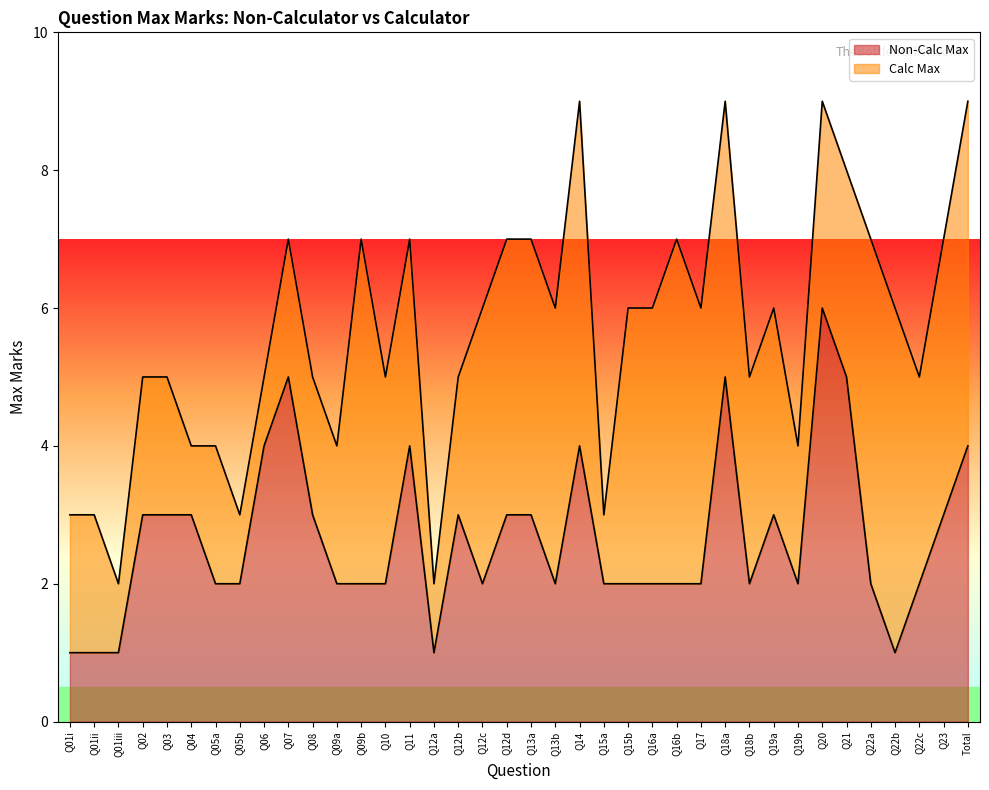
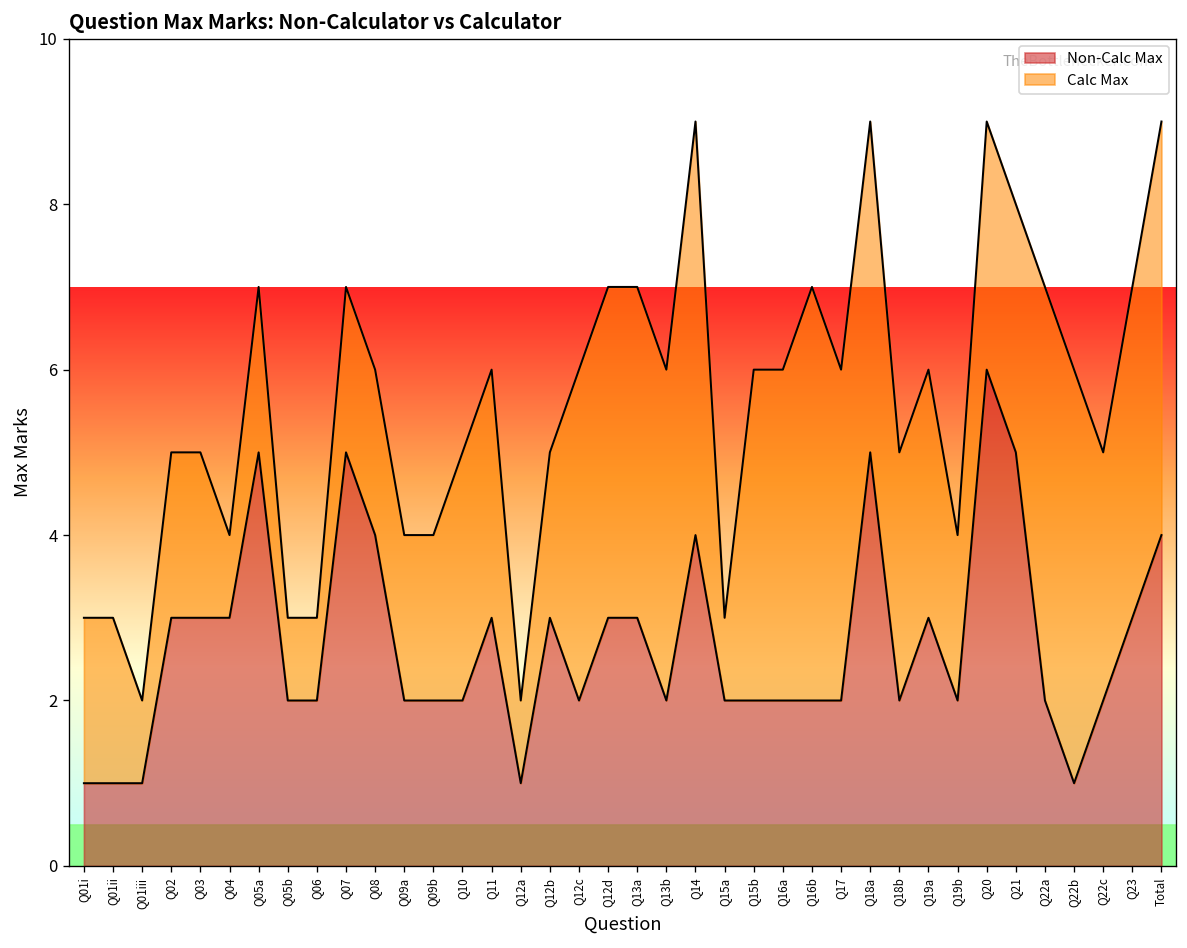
  {
    "Non-Calc Max": {
      "Q01i": 1,
      "Q01ii": 1,
      "Q01iii": 1,
      "Q02": 3,
      "Q03": 3,
      "Q04": 3,
-     "Q05a": 2,
+     "Q05a": 5,
      "Q05b": 2,
-     "Q06": 4,
+     "Q06": 2,
      "Q07": 5,
-     "Q08": 3,
+     "Q08": 4,
      "Q09a": 2,
      "Q09b": 2,
      "Q10": 2,
-     "Q11": 4,
+     "Q11": 3,
      "Q12a": 1,
      "Q12b": 3,
      "Q12c": 2,
      "Q12d": 3,
      "Q13a": 3,
      "Q13b": 2,
      "Q14": 4,
      "Q15a": 2,
      "Q15b": 2,
      "Q16a": 2,
      "Q16b": 2,
      "Q17": 2,
      "Q18a": 5,
      "Q18b": 2,
      "Q19a": 3,
      "Q19b": 2,
      "Q20": 6,
      "Q21": 5,
      "Q22a": 2,
      "Q22b": 1,
      "Q22c": 2,
      "Q23": 3,
      "Total": 4
    },
    "Calc Max": {
      "Q01i": 2,
      "Q01ii": 2,
      "Q01iii": 1,
      "Q02": 2,
      "Q03": 2,
      "Q04": 1,
      "Q05a": 2,
      "Q05b": 1,
      "Q06": 1,
      "Q07": 2,
      "Q08": 2,
      "Q09a": 2,
-     "Q09b": 5,
+     "Q09b": 2,
      "Q10": 3,
      "Q11": 3,
      "Q12a": 1,
      "Q12b": 2,
      "Q12c": 4,
      "Q12d": 4,
      "Q13a": 4,
      "Q13b": 4,
      "Q14": 5,
      "Q15a": 1,
      "Q15b": 4,
      "Q16a": 4,
      "Q16b": 5,
      "Q17": 4,
      "Q18a": 4,
      "Q18b": 3,
      "Q19a": 3,
      "Q19b": 2,
      "Q20": 3,
      "Q21": 3,
      "Q22a": 5,
      "Q22b": 5,
      "Q22c": 3,
      "Q23": 4,
      "Total": 5
    }
  }
